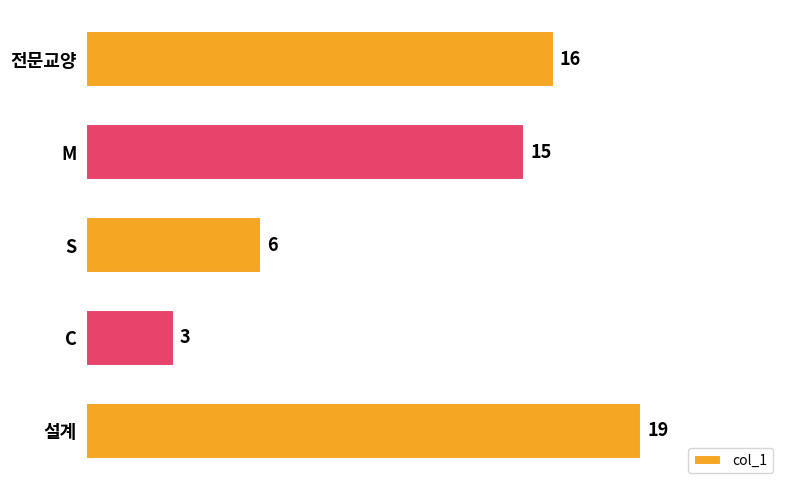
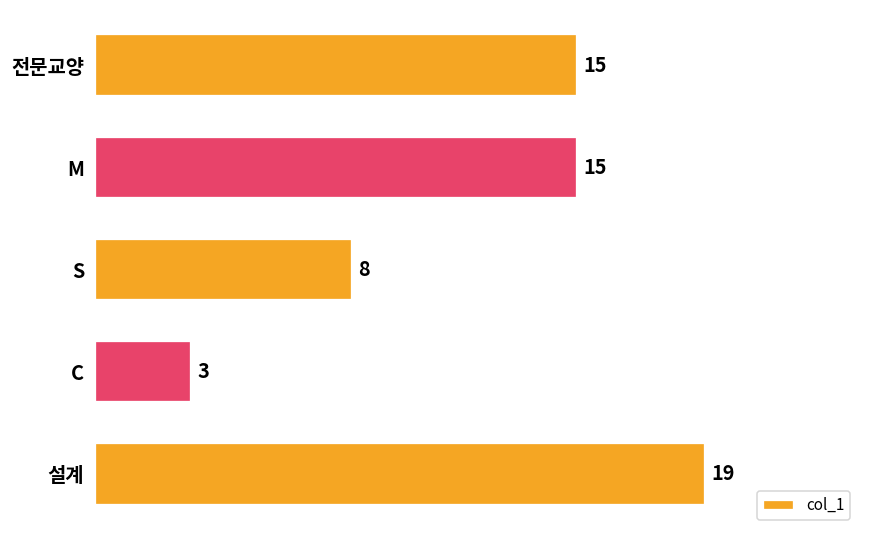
  {
-   "전문교양": 16,
+   "전문교양": 15,
    "M": 15,
-   "S": 6,
+   "S": 8,
    "C": 3,
    "설계": 19
  }
